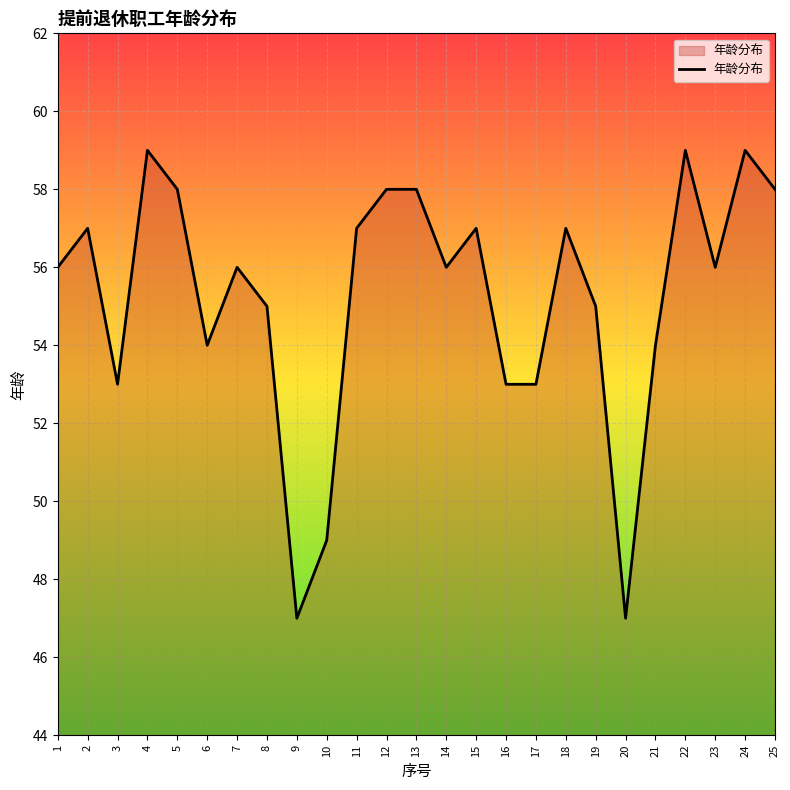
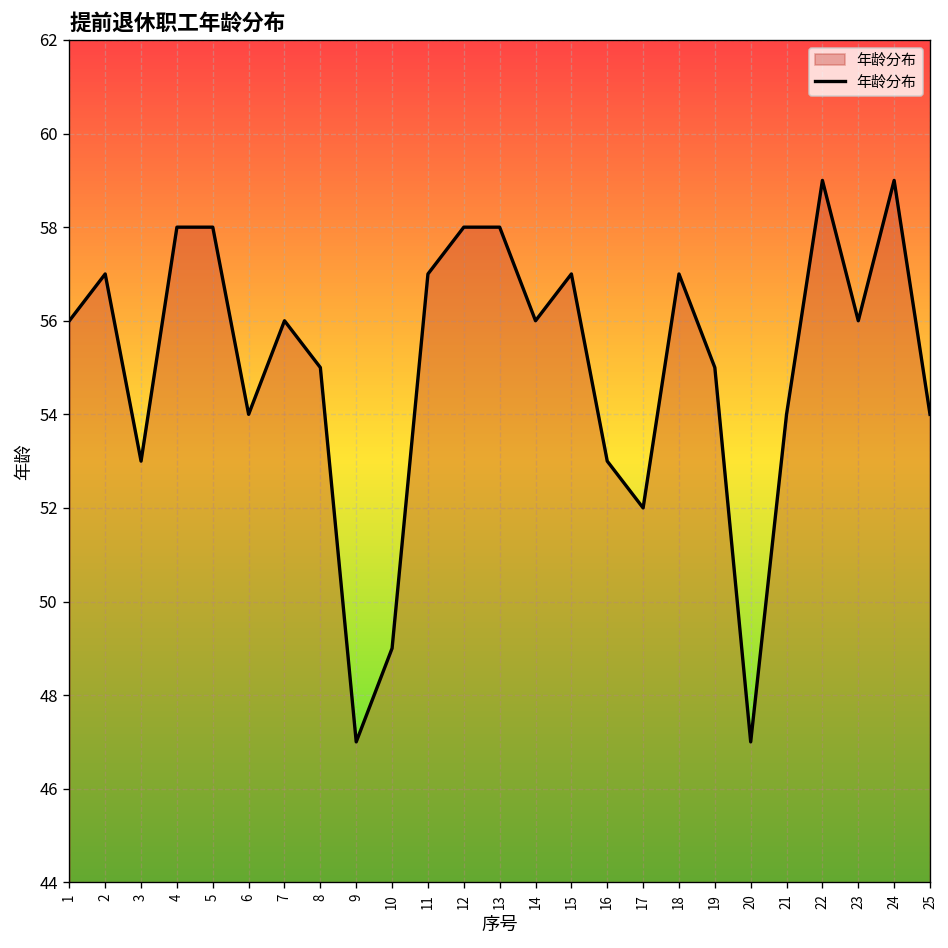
  {
    "1": 56,
    "2": 57,
    "3": 53,
-   "4": 59,
+   "4": 58,
    "5": 58,
    "6": 54,
    "7": 56,
    "8": 55,
    "9": 47,
    "10": 49,
    "11": 57,
    "12": 58,
    "13": 58,
    "14": 56,
    "15": 57,
    "16": 53,
-   "17": 53,
+   "17": 52,
    "18": 57,
    "19": 55,
    "20": 47,
    "21": 54,
    "22": 59,
    "23": 56,
    "24": 59,
-   "25": 58
+   "25": 54
  }
